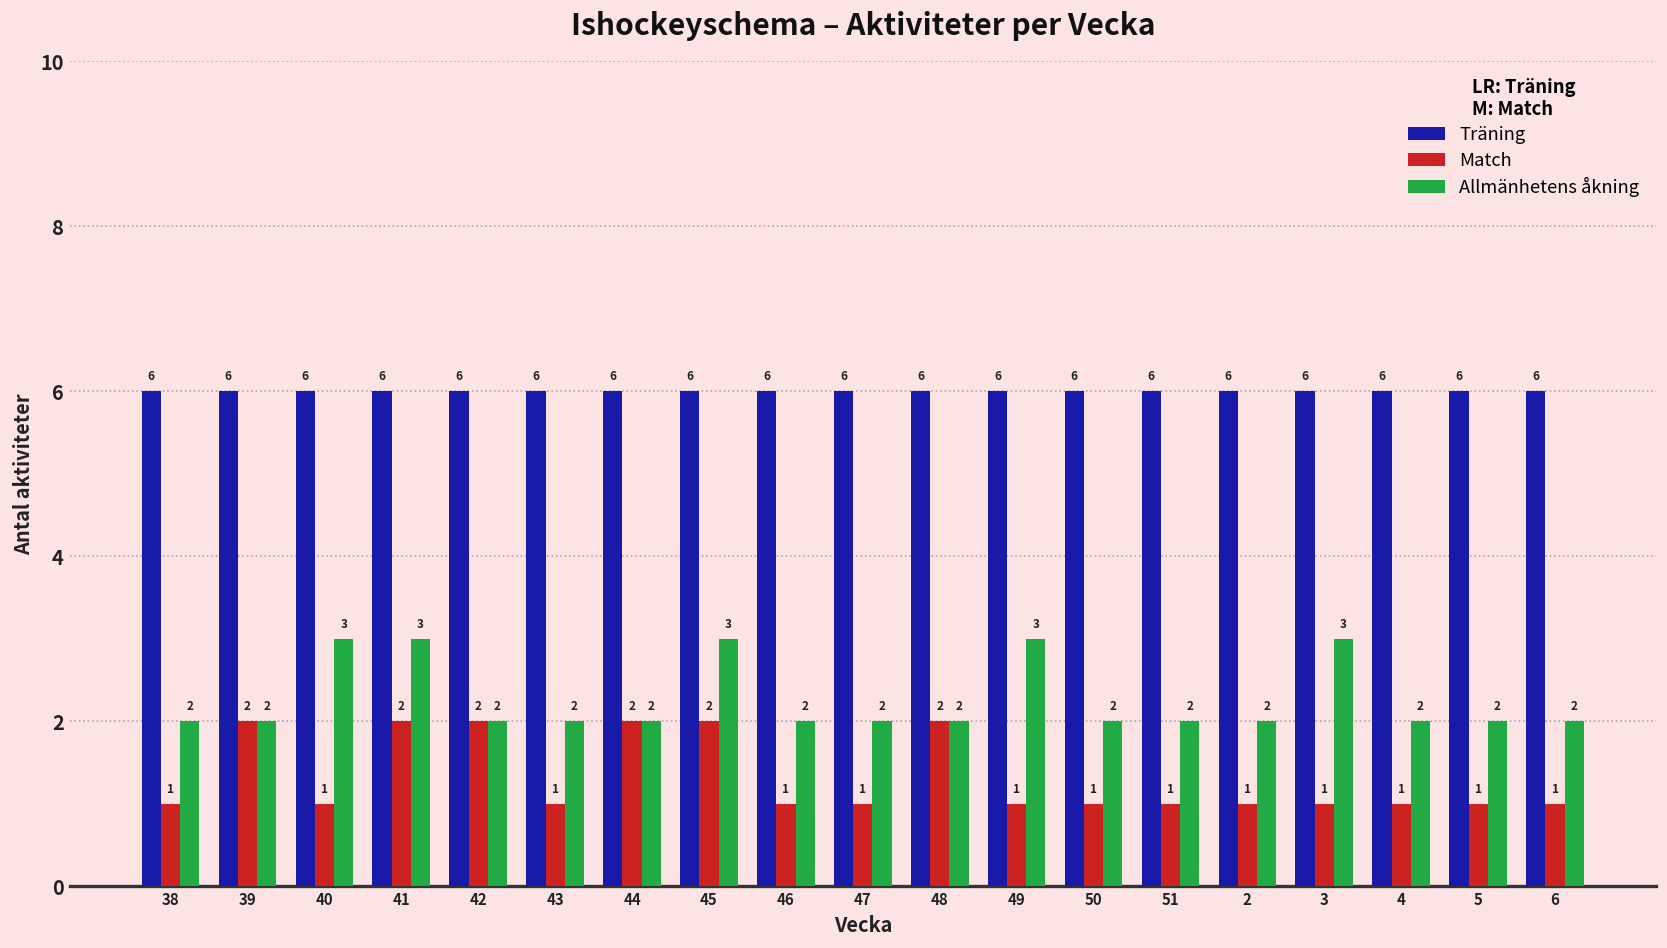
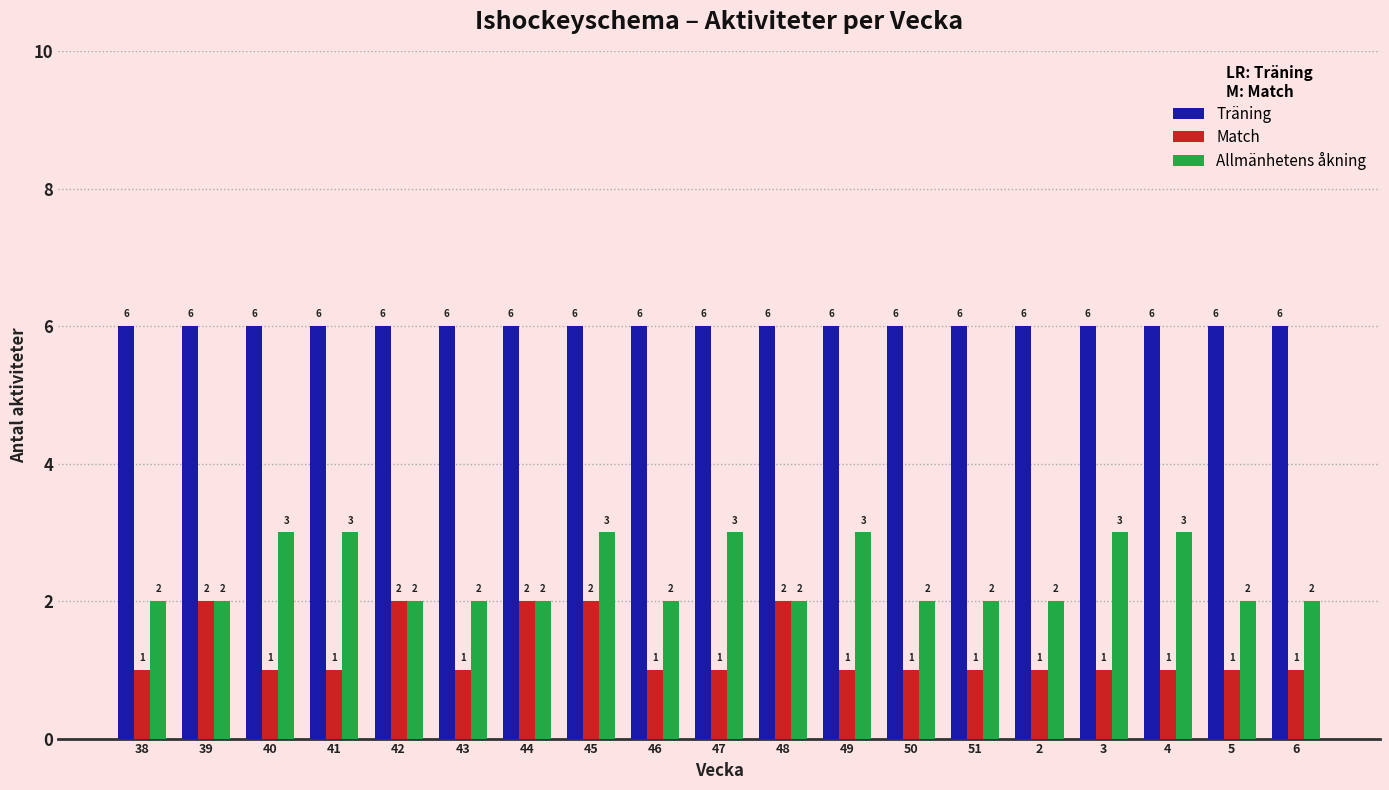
  {
    "Träning": {
      "38": 6,
      "39": 6,
      "40": 6,
      "41": 6,
      "42": 6,
      "43": 6,
      "44": 6,
      "45": 6,
      "46": 6,
      "47": 6,
      "48": 6,
      "49": 6,
      "50": 6,
      "51": 6,
      "2": 6,
      "3": 6,
      "4": 6,
      "5": 6,
      "6": 6
    },
    "Match": {
      "38": 1,
      "39": 2,
      "40": 1,
-     "41": 2,
+     "41": 1,
      "42": 2,
      "43": 1,
      "44": 2,
      "45": 2,
      "46": 1,
      "47": 1,
      "48": 2,
      "49": 1,
      "50": 1,
      "51": 1,
      "2": 1,
      "3": 1,
      "4": 1,
      "5": 1,
      "6": 1
    },
    "Allmänhetens åkning": {
      "38": 2,
      "39": 2,
      "40": 3,
      "41": 3,
      "42": 2,
      "43": 2,
      "44": 2,
      "45": 3,
      "46": 2,
-     "47": 2,
+     "47": 3,
      "48": 2,
      "49": 3,
      "50": 2,
      "51": 2,
      "2": 2,
      "3": 3,
-     "4": 2,
+     "4": 3,
      "5": 2,
      "6": 2
    }
  }
